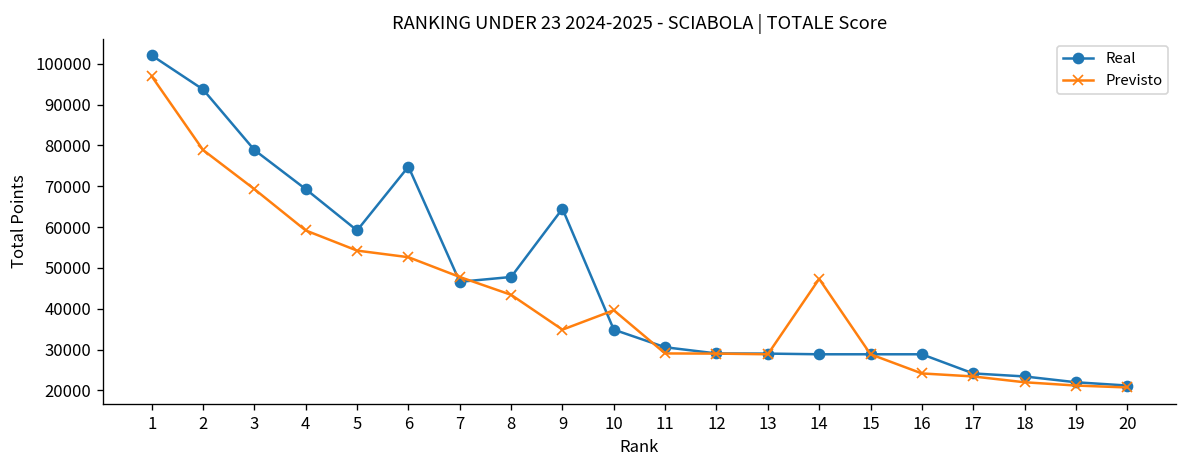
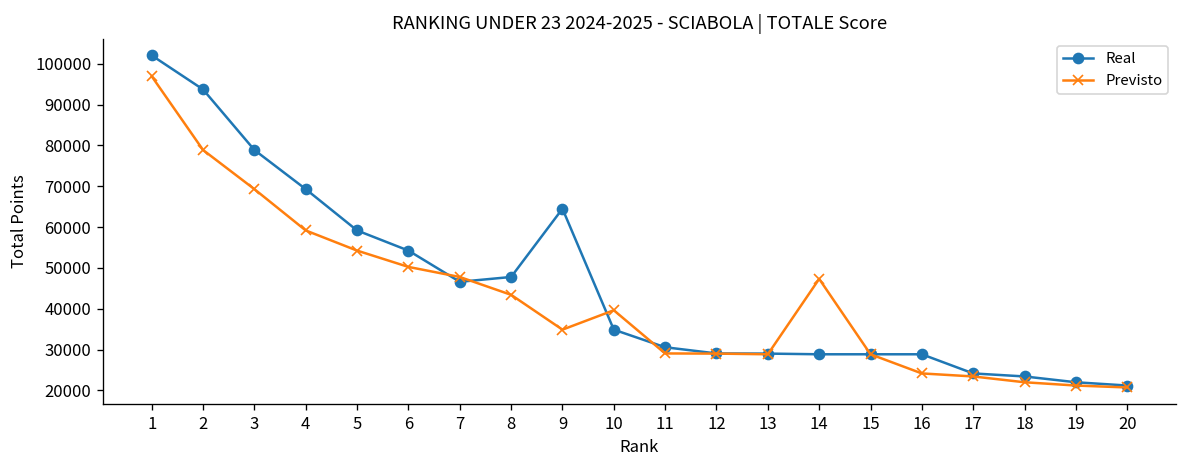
  {
    "Real": {
      "1": 102000,
      "2": 94000,
      "3": 79000,
      "4": 69000,
      "5": 59000,
-     "6": 75000,
+     "6": 54000,
      "7": 47000,
      "8": 48000,
      "9": 64000,
      "10": 35000,
      "11": 31000,
      "14": 29000,
      "16": 29000,
      "18": 23000,
      "19": 22000
    },
    "Previsto": {
      "1": 97000,
      "2": 79000,
      "3": 69000,
      "4": 59000,
      "5": 54000,
-     "6": 53000,
+     "6": 50000,
      "7": 48000,
      "8": 43000,
      "9": 35000,
      "10": 40000,
      "11": 29000,
      "14": 47000,
      "16": 24000,
      "18": 22000,
      "19": 21000
    }
  }
